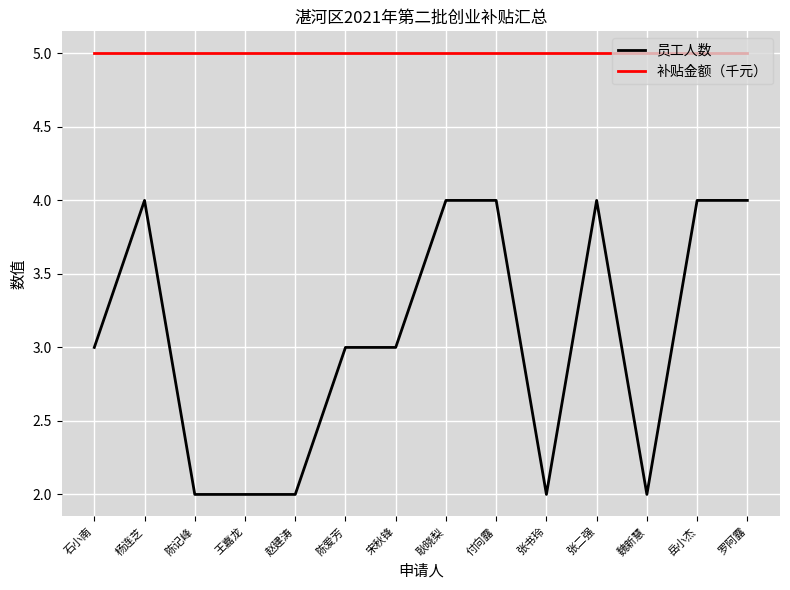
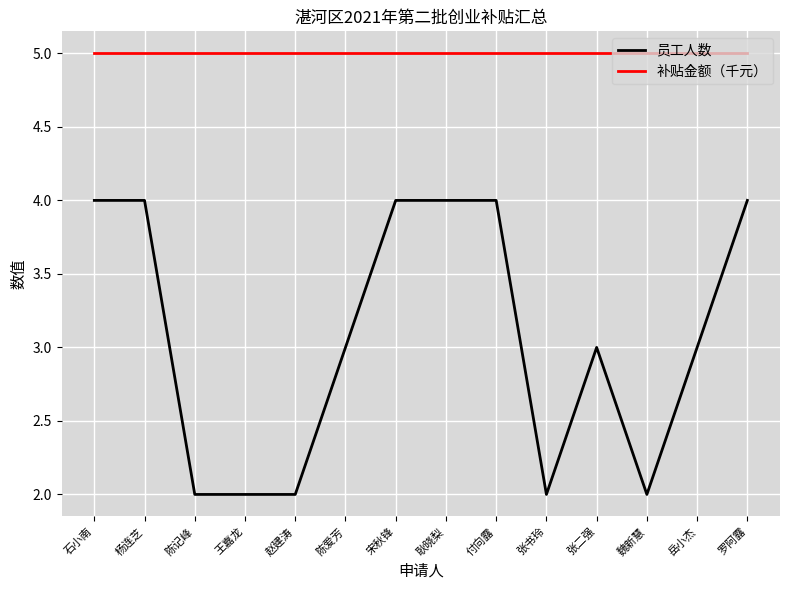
  {
    "员工人数": {
-     "石小南": 3,
+     "石小南": 4,
      "杨连芝": 4,
      "陈记峰": 2,
      "王嘉龙": 2,
      "赵建涛": 2,
      "陈爱芳": 3,
-     "宋秋锋": 3,
+     "宋秋锋": 4,
      "耿晓梨": 4,
      "付向露": 4,
      "张书玲": 2,
-     "张二强": 4,
+     "张二强": 3,
      "魏新慧": 2,
-     "岳小杰": 4,
+     "岳小杰": 3,
      "罗阿露": 4
    },
    "补贴金额（千元）": {
      "石小南": 5,
      "杨连芝": 5,
      "陈记峰": 5,
      "王嘉龙": 5,
      "赵建涛": 5,
      "陈爱芳": 5,
      "宋秋锋": 5,
      "耿晓梨": 5,
      "付向露": 5,
      "张书玲": 5,
      "张二强": 5
    }
  }
